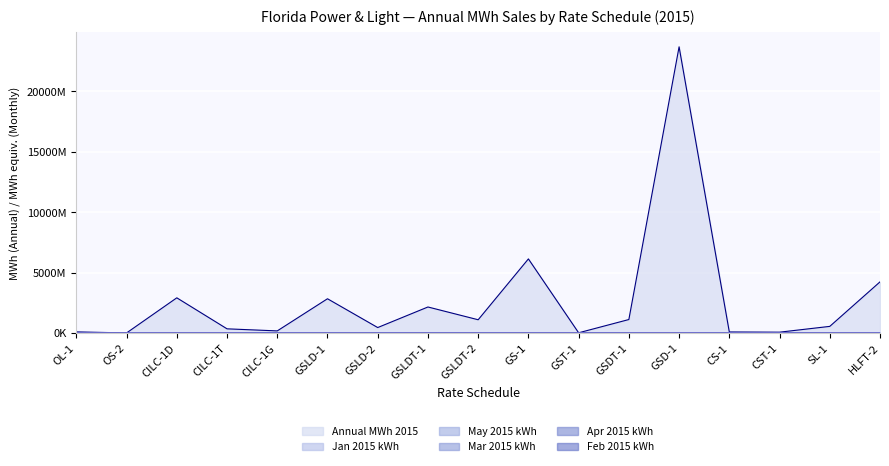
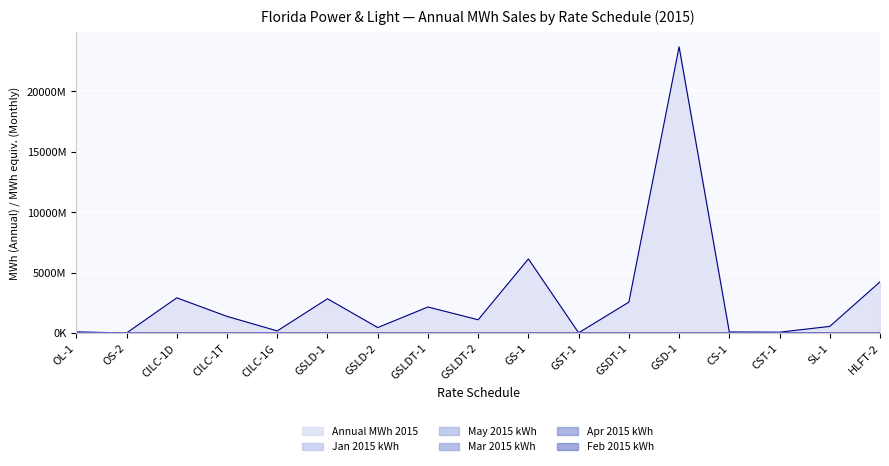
  {
    "Annual MWh 2015": {
      "CILC-1D": 2900000000,
-     "CILC-1T": 400000000,
+     "CILC-1T": 1400000000,
      "GSLD-1": 2800000000,
      "GSLD-2": 500000000,
      "GSLDT-1": 2200000000,
      "GSLDT-2": 1100000000,
      "GS-1": 6100000000,
-     "GSDT-1": 1100000000,
+     "GSDT-1": 2600000000,
      "GSD-1": 23700000000,
      "SL-1": 600000000,
      "HLFT-2": 4200000000
    },
    "Feb 2015 kWh": {
      "CILC-1D": 0,
      "CILC-1T": 0,
      "GSLD-1": 0,
      "GSLD-2": 0,
      "GSLDT-1": 0,
      "GSLDT-2": 0,
      "GS-1": 0,
      "GSDT-1": 0,
      "GSD-1": 0,
      "SL-1": 0,
      "HLFT-2": 0
    }
  }
